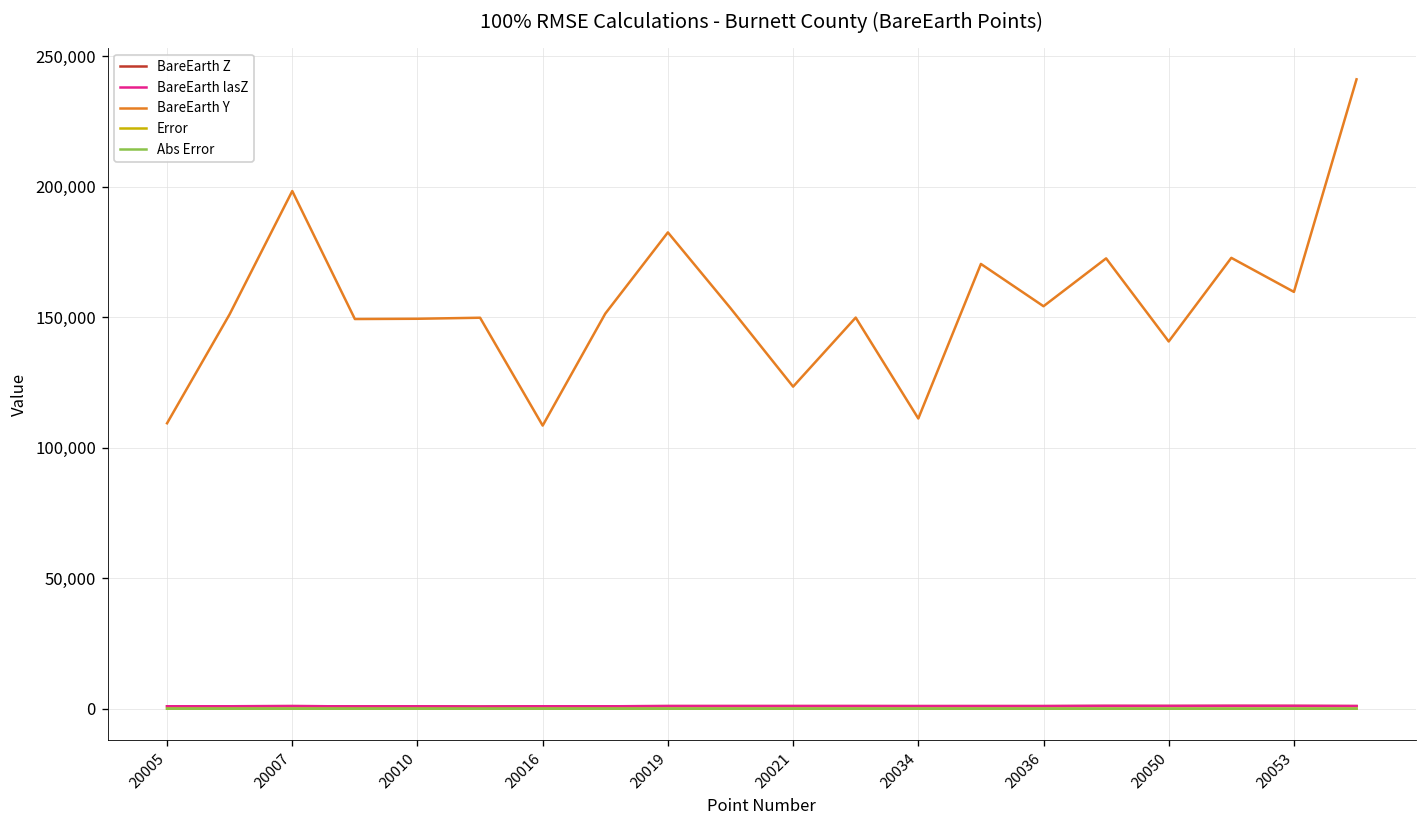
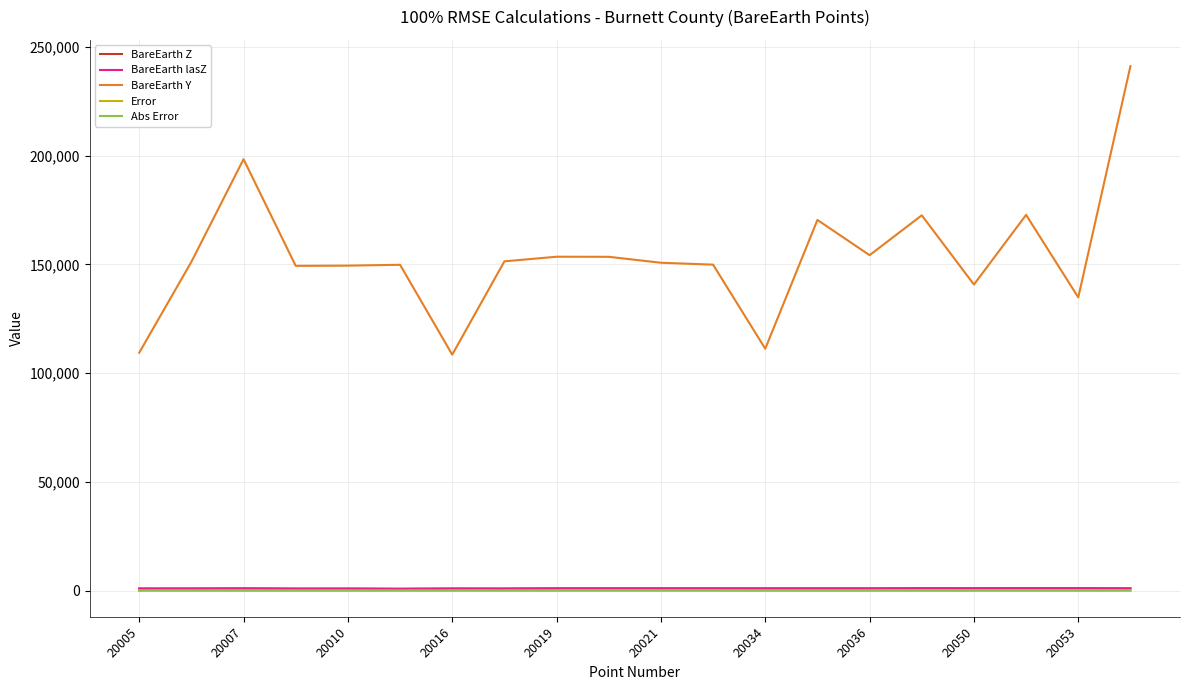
  {
    "BareEarth Y": {
      "20005": "109,000",
      "20007": "198,000",
      "20010": "149,000",
      "20016": "108,000",
-     "20019": "183,000",
-     "20021": "123,000",
+     "20019": "154,000",
+     "20021": "151,000",
      "20034": "111,000",
      "20036": "154,000",
      "20050": "141,000",
-     "20053": "160,000"
+     "20053": "135,000"
    }
  }
